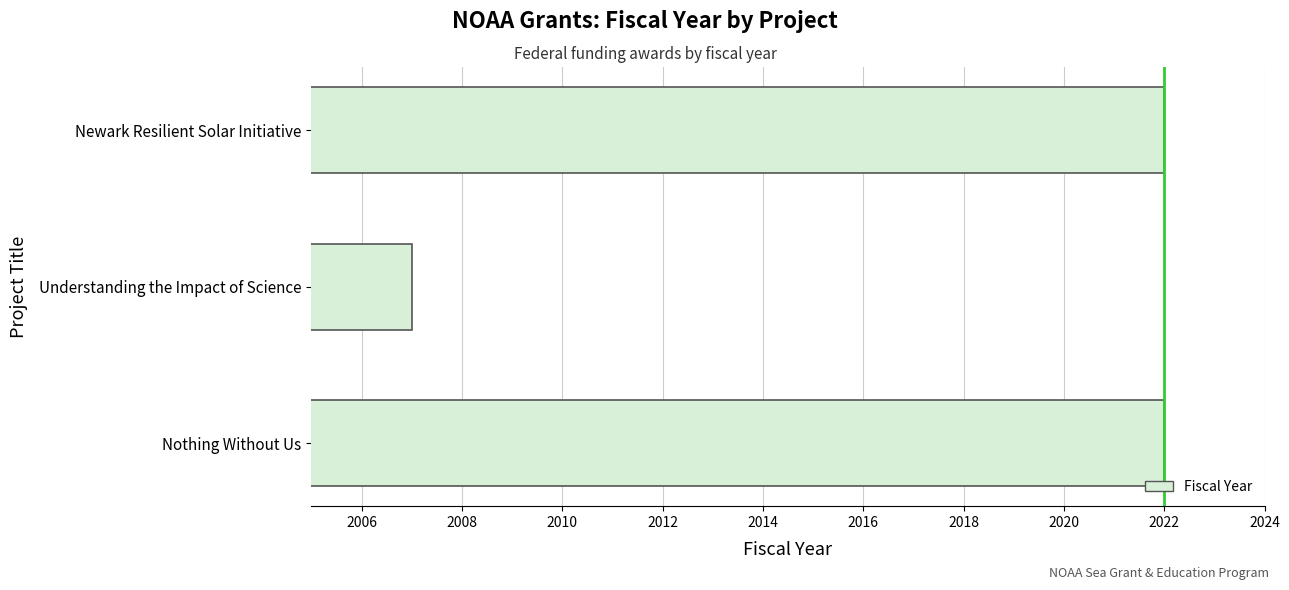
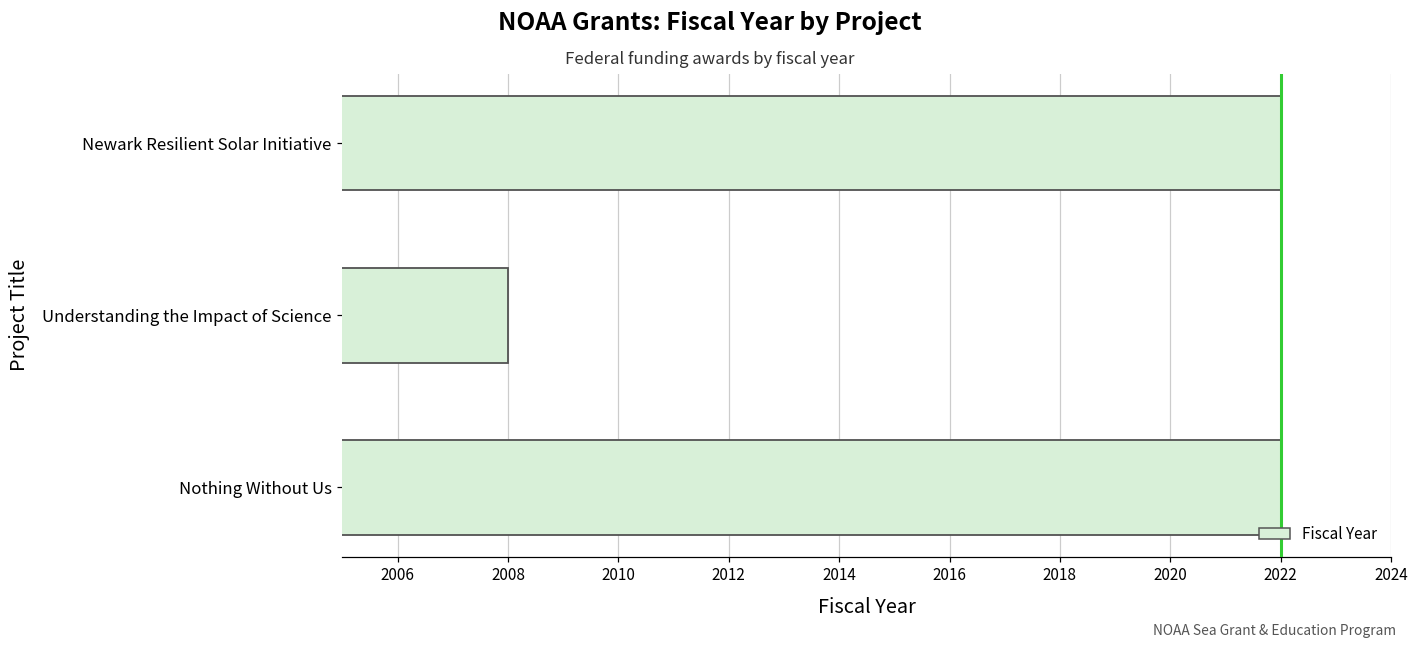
  {
    "Newark Resilient Solar Initiative": 2022,
-   "Understanding the Impact of Science": 2007,
+   "Understanding the Impact of Science": 2008,
    "Nothing Without Us": 2022
  }
